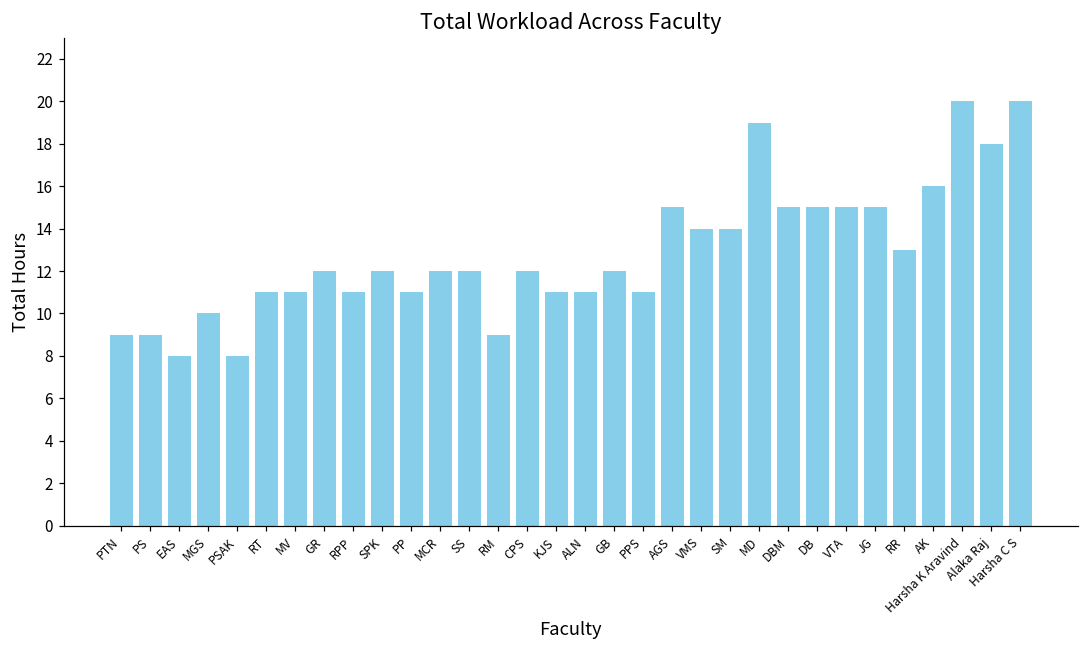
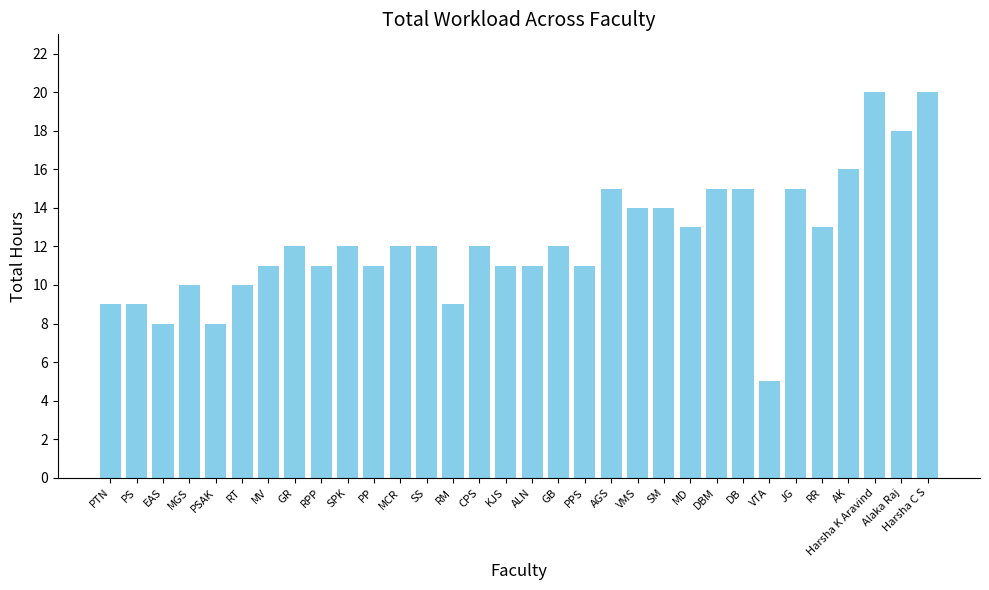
  {
    "PTN": 9,
    "PS": 9,
    "EAS": 8,
    "MGS": 10,
    "PSAK": 8,
-   "RT": 11,
+   "RT": 10,
    "MV": 11,
    "GR": 12,
    "RPP": 11,
    "SPK": 12,
    "PP": 11,
    "MCR": 12,
    "SS": 12,
    "RM": 9,
    "CPS": 12,
    "KJS": 11,
    "ALN": 11,
    "GB": 12,
    "PPS": 11,
    "AGS": 15,
    "VMS": 14,
    "SM": 14,
-   "MD": 19,
+   "MD": 13,
    "DBM": 15,
    "DB": 15,
-   "VTA": 15,
+   "VTA": 5,
    "JG": 15,
    "RR": 13,
    "AK": 16,
    "Harsha K Aravind": 20,
    "Alaka Raj": 18,
    "Harsha C S": 20
  }
